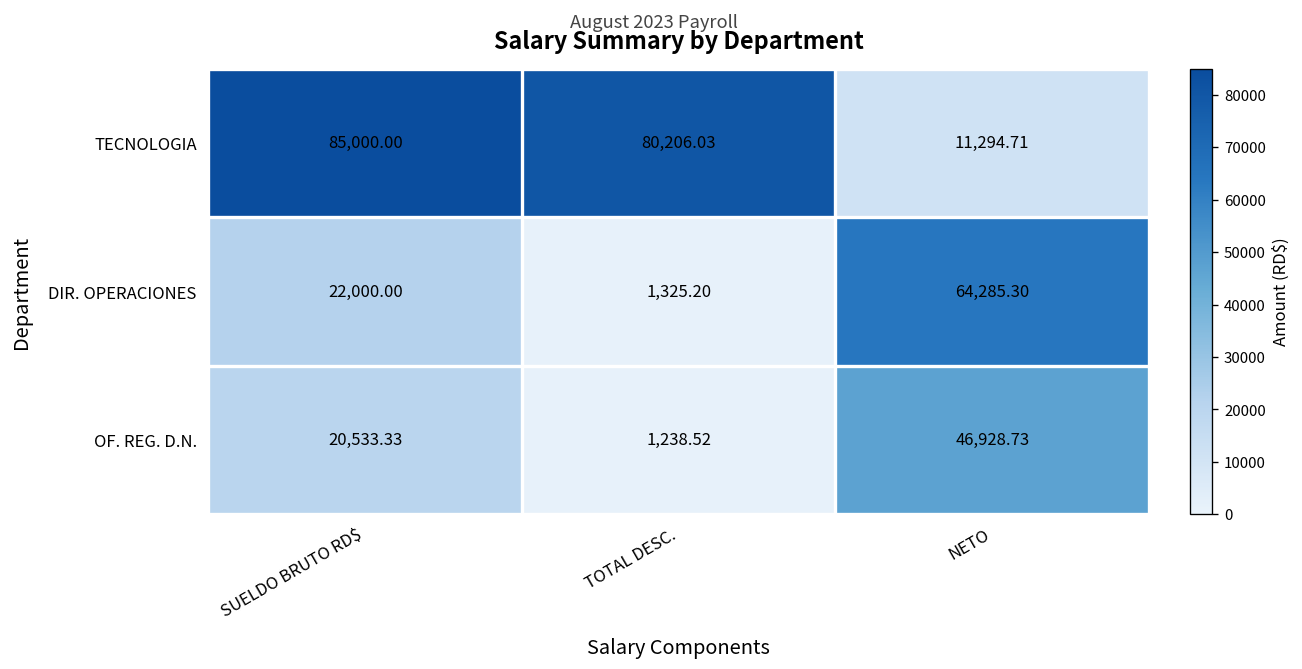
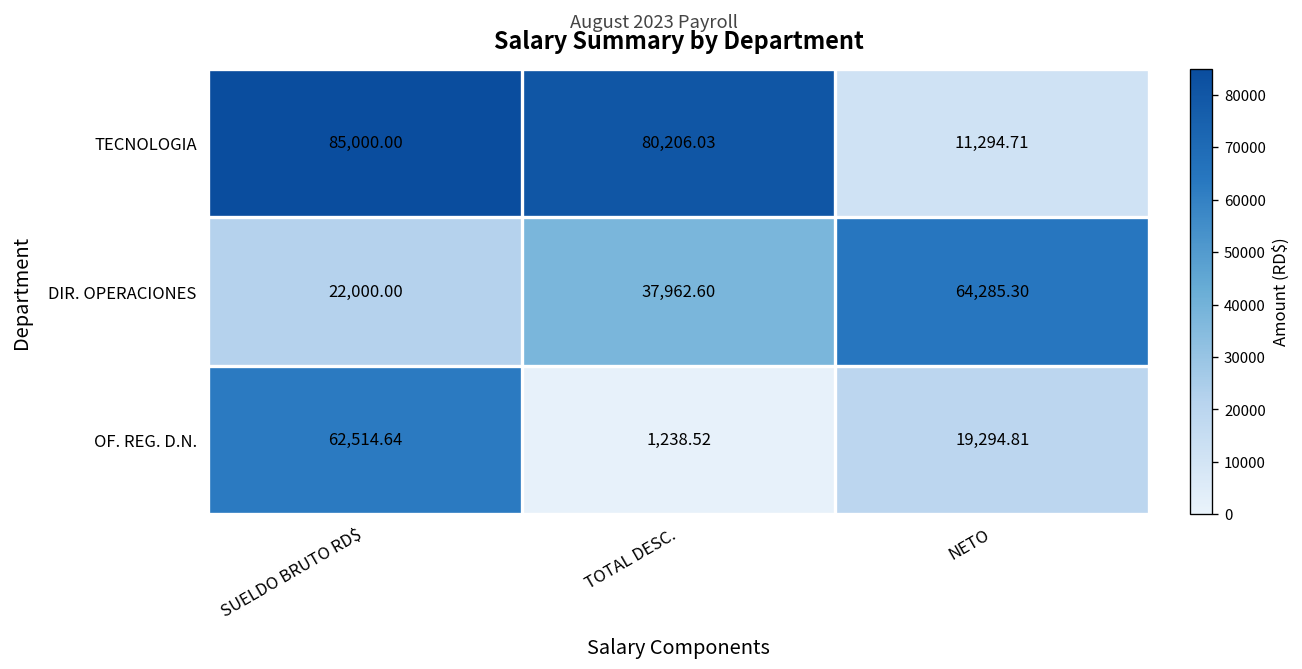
  {
    "TECNOLOGIA": {
      "SUELDO BRUTO RD$": "85,000.00",
      "TOTAL DESC.": "80,206.03",
      "NETO": "11,294.71"
    },
    "DIR. OPERACIONES": {
      "SUELDO BRUTO RD$": "22,000.00",
-     "TOTAL DESC.": "1,325.20",
+     "TOTAL DESC.": "37,962.60",
      "NETO": "64,285.30"
    },
    "OF. REG. D.N.": {
-     "SUELDO BRUTO RD$": "20,533.33",
+     "SUELDO BRUTO RD$": "62,514.64",
      "TOTAL DESC.": "1,238.52",
-     "NETO": "46,928.73"
+     "NETO": "19,294.81"
    }
  }
